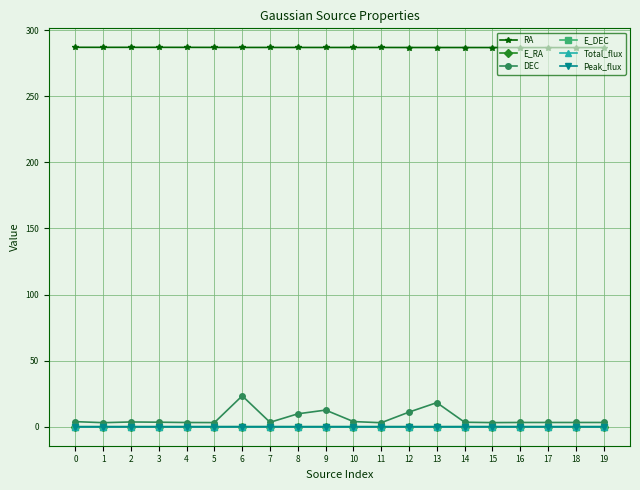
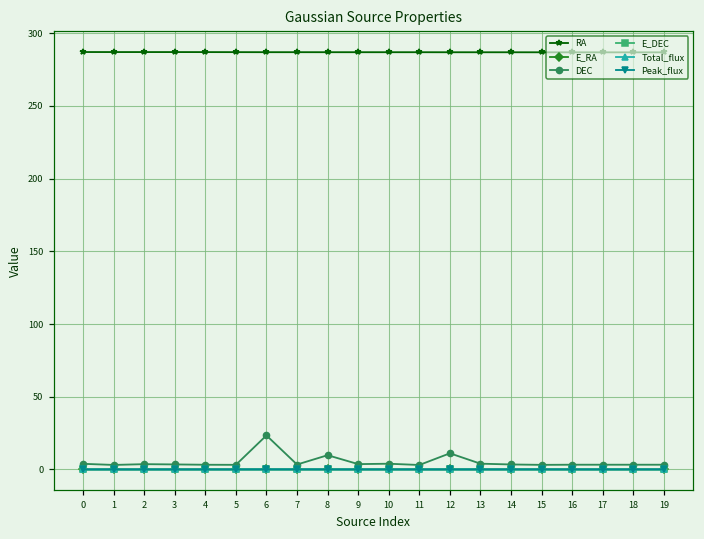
  {
    "RA": {
      "0": 287,
      "1": 287,
      "2": 287,
      "3": 287,
      "4": 287,
      "5": 287,
      "6": 287,
      "7": 287,
      "8": 287,
      "9": 287,
      "10": 287,
      "11": 287,
      "12": 287,
      "13": 287,
      "14": 287,
      "15": 287
    },
    "Peak_flux": {
      "0": 0,
      "1": 0,
      "2": 0,
      "3": 0,
      "4": 0,
      "5": 0,
      "6": 0,
      "7": 0,
      "8": 0,
      "9": 0,
      "10": 0,
      "11": 0,
      "12": 0,
      "13": 0,
      "14": 0,
      "15": 0,
      "16": 0,
      "17": 0,
      "18": 0,
      "19": 0
    },
    "DEC": {
      "0": 4,
      "1": 3,
      "2": 4,
      "3": 3,
      "4": 3,
      "5": 3,
      "6": 23,
      "7": 3,
      "8": 10,
-     "9": 13,
+     "9": 4,
      "10": 4,
      "11": 3,
      "12": 11,
-     "13": 18,
+     "13": 4,
      "14": 3,
      "15": 3,
      "16": 3,
      "17": 3,
      "18": 3,
      "19": 3
    }
  }
